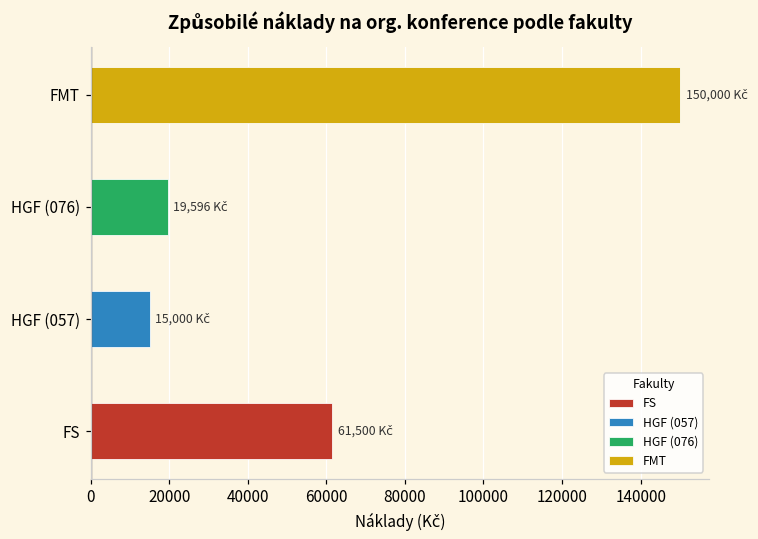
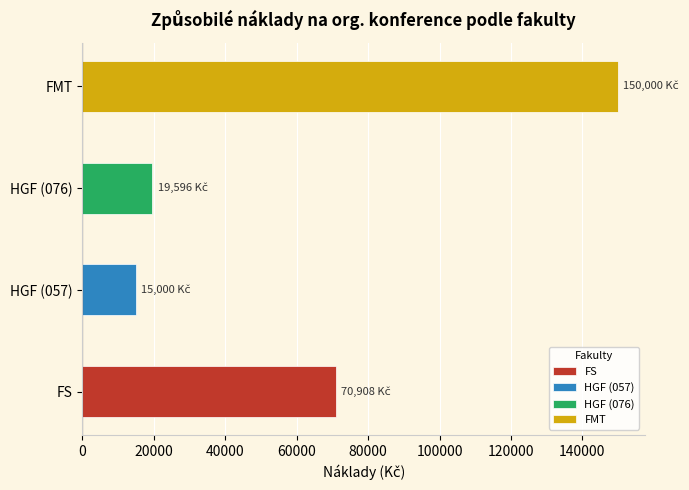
  {
    "FS": {
-     "FS": "61,500"
+     "FS": "70,908"
    },
    "HGF (057)": {
      "HGF (057)": "15,000"
    },
    "HGF (076)": {
      "HGF (076)": "19,596"
    },
    "FMT": {
      "FMT": "150,000"
    }
  }
